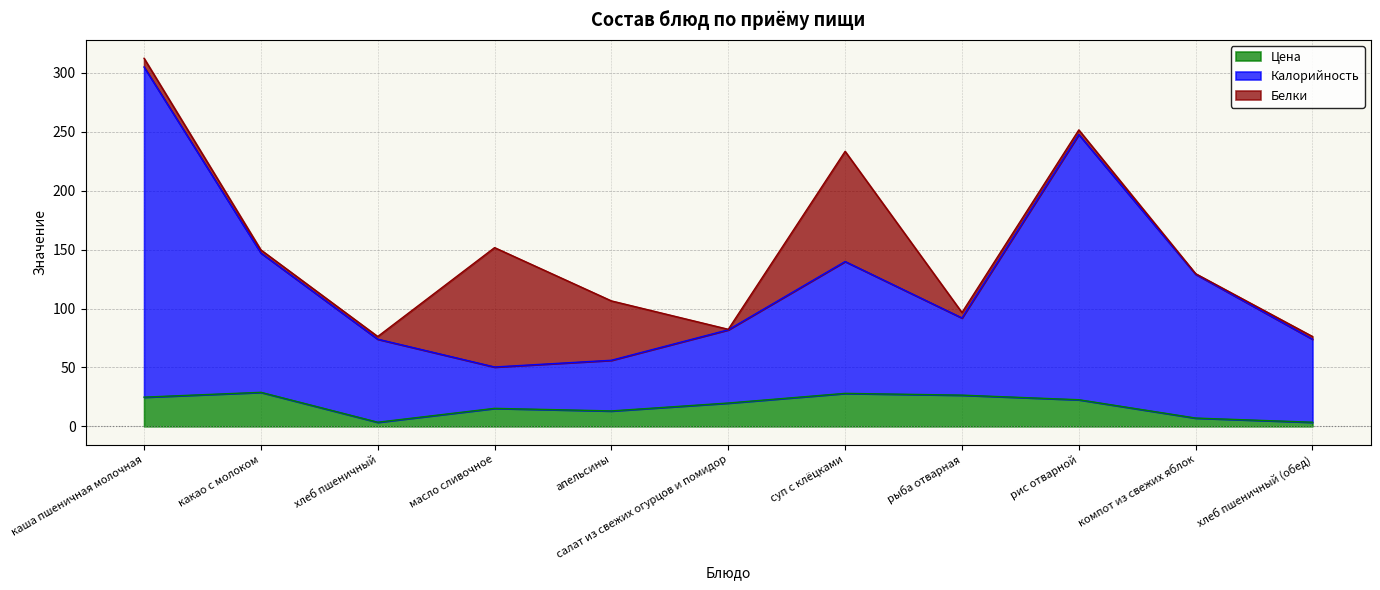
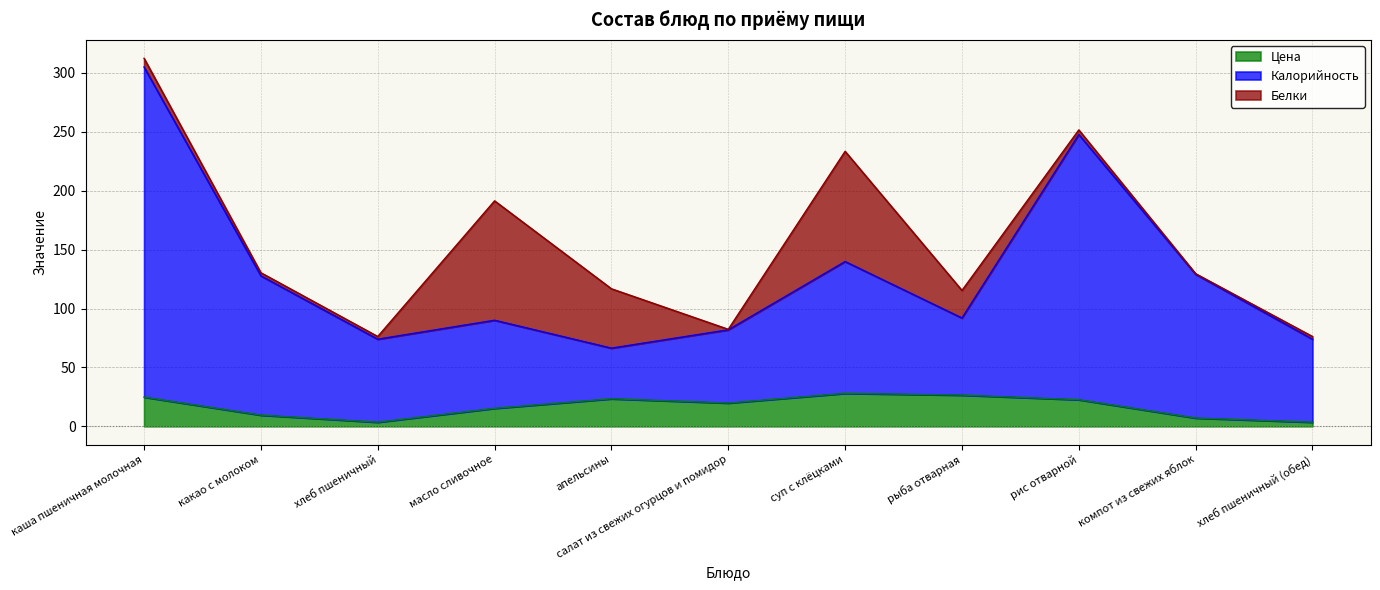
  {
    "Цена": {
      "каша пшеничная молочная": 25,
-     "какао с молоком": 29,
+     "какао с молоком": 10,
      "хлеб пшеничный": 4,
      "масло сливочное": 15,
-     "апельсины": 13,
+     "апельсины": 23,
      "салат из свежих огурцов и помидор": 20,
      "суп с клёцками": 28,
      "рыба отварная": 27,
      "рис отварной": 23,
      "компот из свежих яблок": 7,
      "хлеб пшеничный (обед)": 4
    },
    "Калорийность": {
      "каша пшеничная молочная": 280,
      "какао с молоком": 118,
      "хлеб пшеничный": 71,
-     "масло сливочное": 35,
+     "масло сливочное": 75,
      "апельсины": 43,
      "суп с клёцками": 112,
      "рыба отварная": 66,
      "рис отварной": 225,
      "хлеб пшеничный (обед)": 71
    },
    "Белки": {
      "каша пшеничная молочная": 7,
      "какао с молоком": 3,
      "хлеб пшеничный": 2,
      "масло сливочное": 101,
      "апельсины": 50,
      "суп с клёцками": 94,
-     "рыба отварная": 5,
+     "рыба отварная": 23,
      "рис отварной": 4,
      "хлеб пшеничный (обед)": 2
    }
  }
